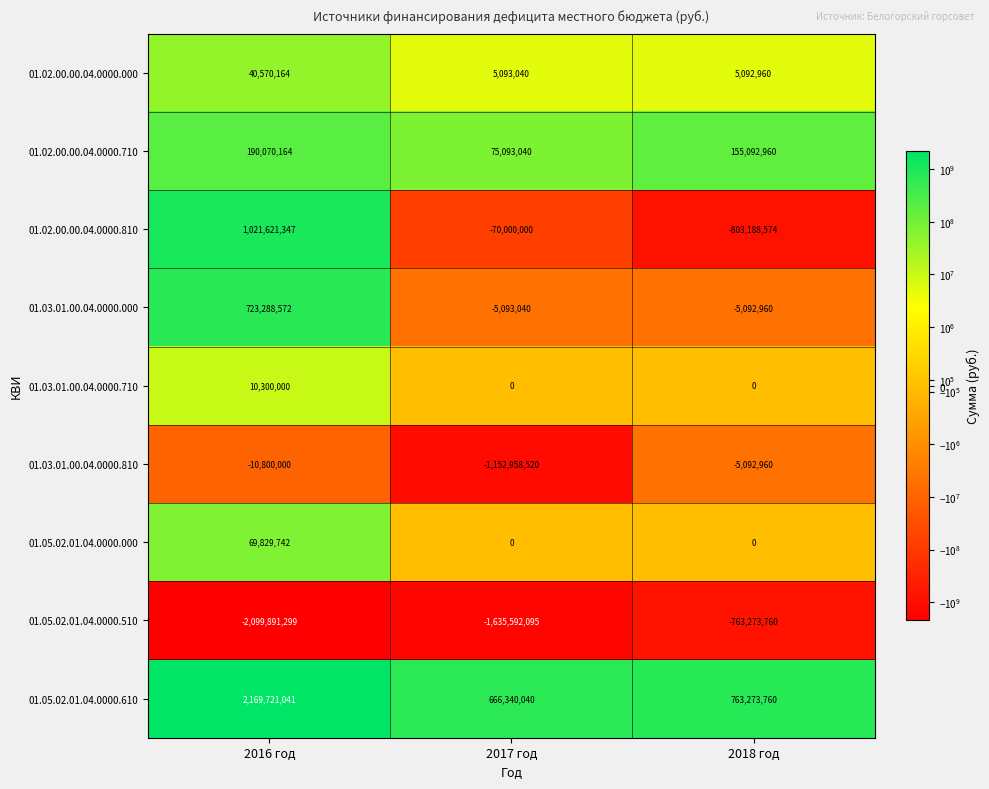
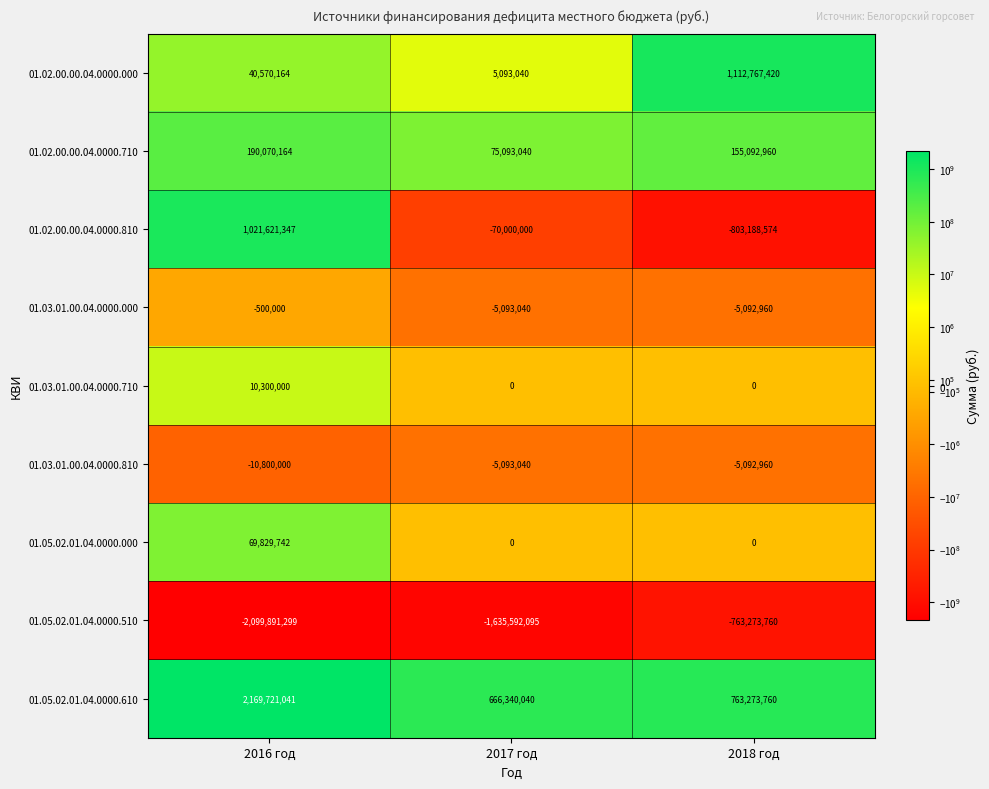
  {
    "01.02.00.00.04.0000.000": {
      "2016 год": "40,570,164",
      "2017 год": "5,093,040",
-     "2018 год": "5,092,960"
+     "2018 год": "1,112,767,420"
    },
    "01.02.00.00.04.0000.710": {
      "2016 год": "190,070,164",
      "2017 год": "75,093,040",
      "2018 год": "155,092,960"
    },
    "01.02.00.00.04.0000.810": {
      "2016 год": "1,021,621,347",
      "2017 год": "-70,000,000",
      "2018 год": "-803,188,574"
    },
    "01.03.01.00.04.0000.000": {
-     "2016 год": "723,288,572",
+     "2016 год": "-500,000",
      "2017 год": "-5,093,040",
      "2018 год": "-5,092,960"
    },
    "01.03.01.00.04.0000.710": {
      "2016 год": "10,300,000",
      "2017 год": "0",
      "2018 год": "0"
    },
    "01.03.01.00.04.0000.810": {
      "2016 год": "-10,800,000",
-     "2017 год": "-1,152,958,520",
+     "2017 год": "-5,093,040",
      "2018 год": "-5,092,960"
    },
    "01.05.02.01.04.0000.000": {
      "2016 год": "69,829,742",
      "2017 год": "0",
      "2018 год": "0"
    },
    "01.05.02.01.04.0000.510": {
      "2016 год": "-2,099,891,299",
      "2017 год": "-1,635,592,095",
      "2018 год": "-763,273,760"
    },
    "01.05.02.01.04.0000.610": {
      "2016 год": "2,169,721,041",
      "2017 год": "666,340,040",
      "2018 год": "763,273,760"
    }
  }
